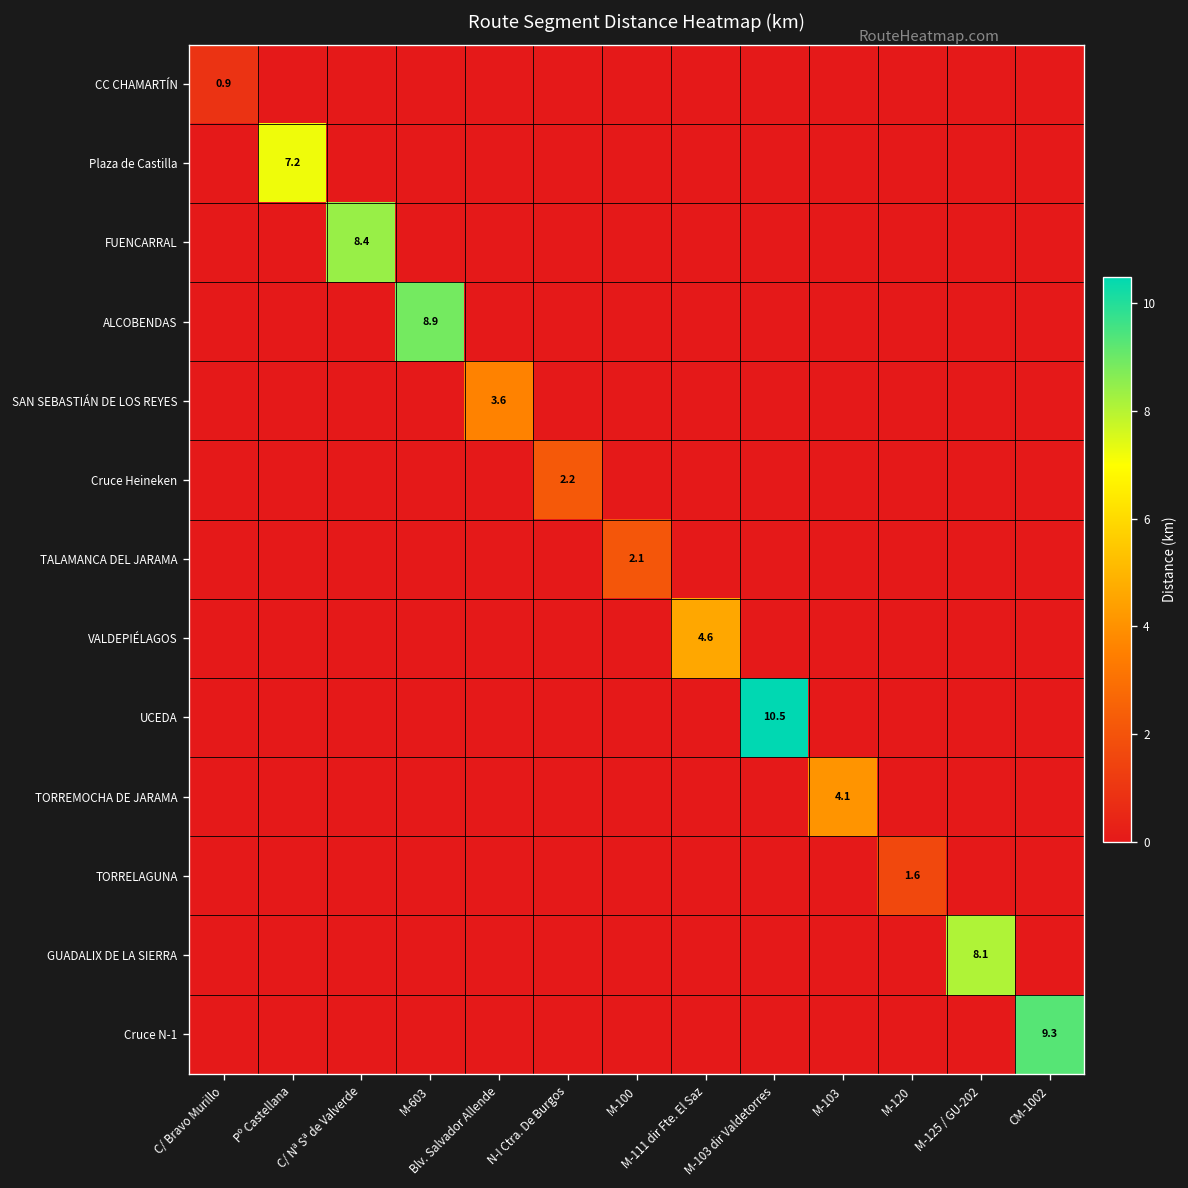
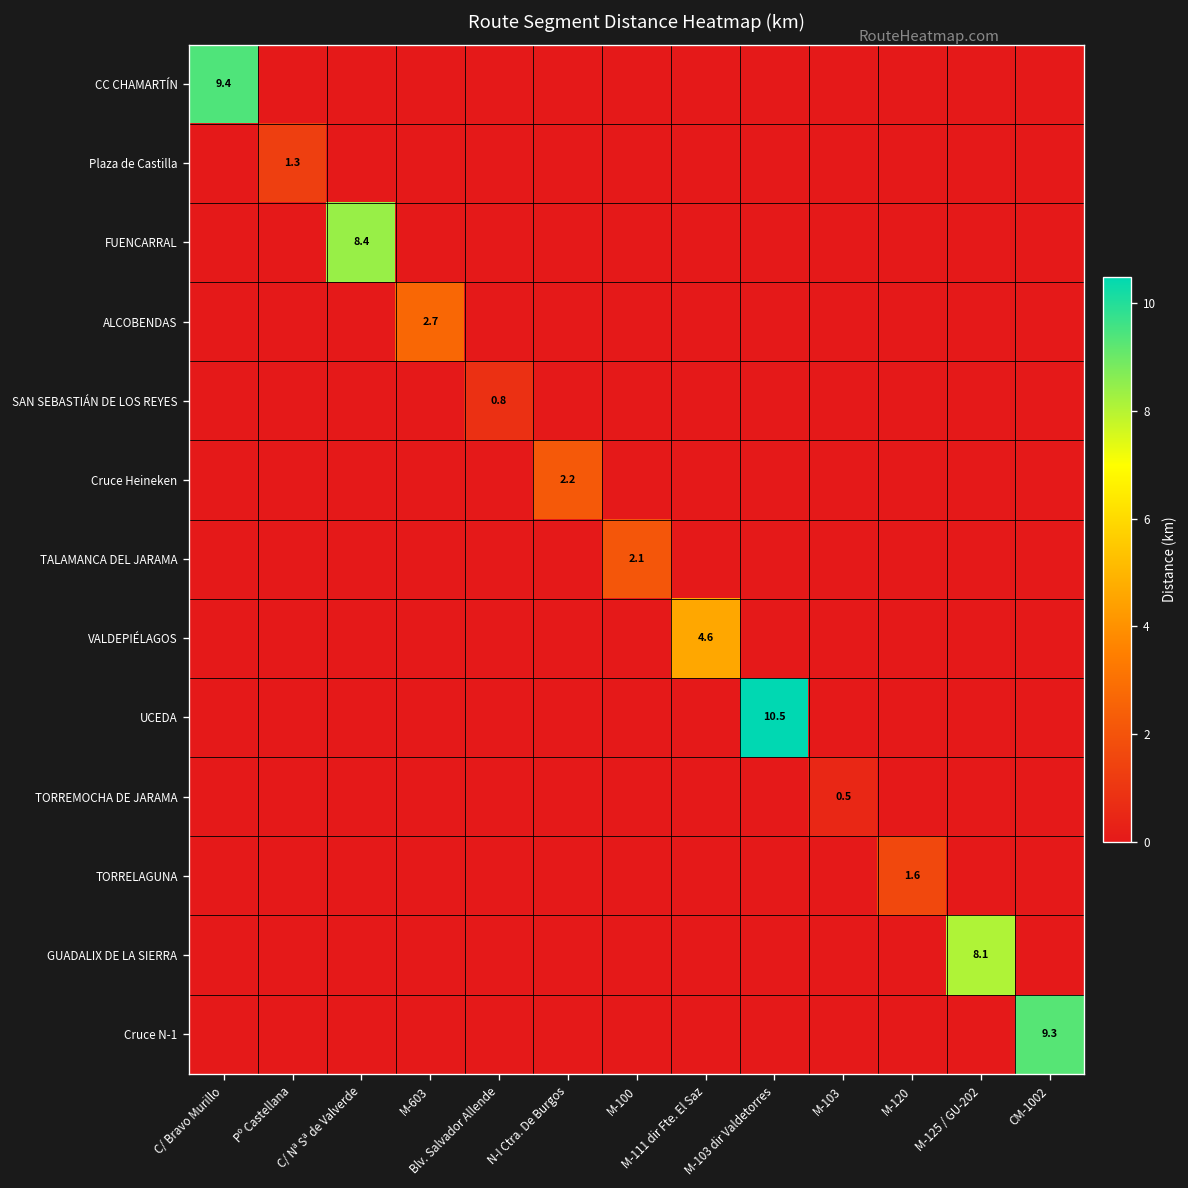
  {
    "CC CHAMARTÍN": {
-     "C/ Bravo Murillo": 0.9
+     "C/ Bravo Murillo": 9.4
    },
    "Plaza de Castilla": {
-     "Pº Castellana": 7.2
+     "Pº Castellana": 1.3
    },
    "FUENCARRAL": {
      "C/ Nª Sª de Valverde": 8.4
    },
    "ALCOBENDAS": {
-     "M-603": 8.9
+     "M-603": 2.7
    },
    "SAN SEBASTIÁN DE LOS REYES": {
-     "Blv. Salvador Allende": 3.6
+     "Blv. Salvador Allende": 0.8
    },
    "Cruce Heineken": {
      "N-I Ctra. De Burgos": 2.2
    },
    "TALAMANCA DEL JARAMA": {
      "M-100": 2.1
    },
    "VALDEPIÉLAGOS": {
      "M-111 dir Fte. El Saz": 4.6
    },
    "UCEDA": {
      "M-103 dir Valdetorres": 10.5
    },
    "TORREMOCHA DE JARAMA": {
-     "M-103": 4.1
+     "M-103": 0.5
    },
    "TORRELAGUNA": {
      "M-120": 1.6
    },
    "GUADALIX DE LA SIERRA": {
      "M-125 / GU-202": 8.1
    },
    "Cruce N-1": {
      "CM-1002": 9.3
    }
  }
